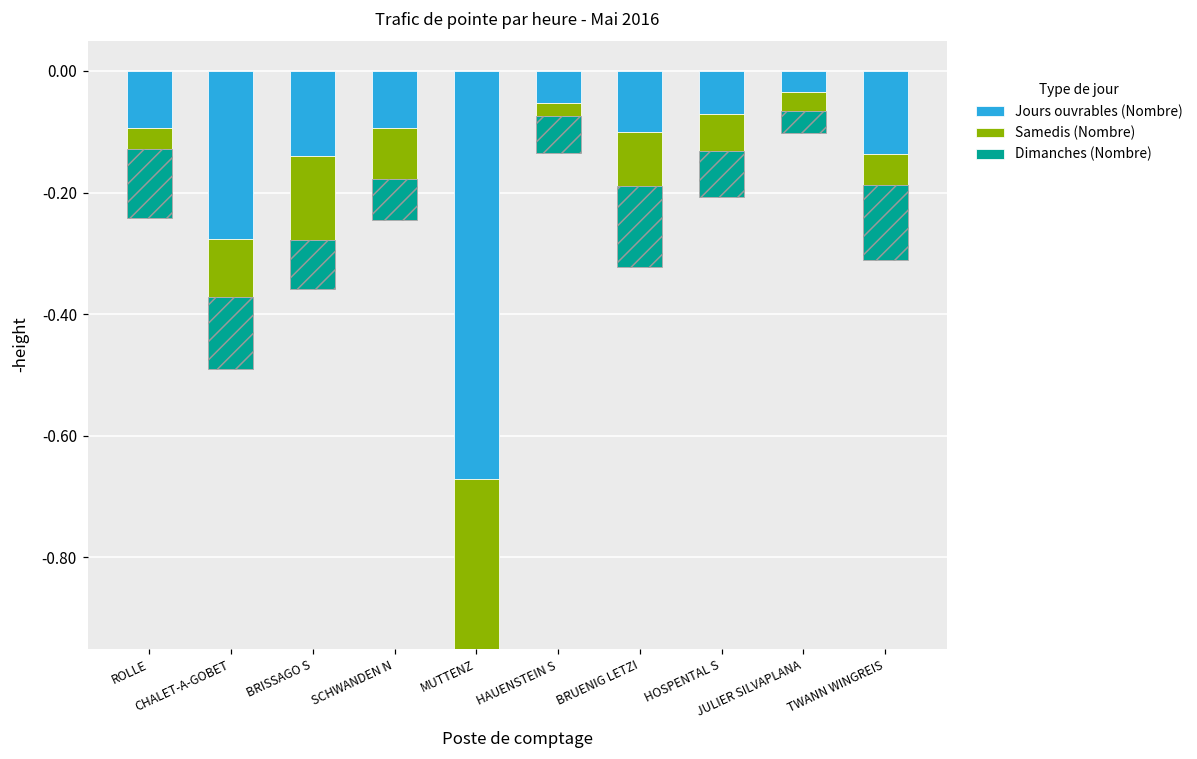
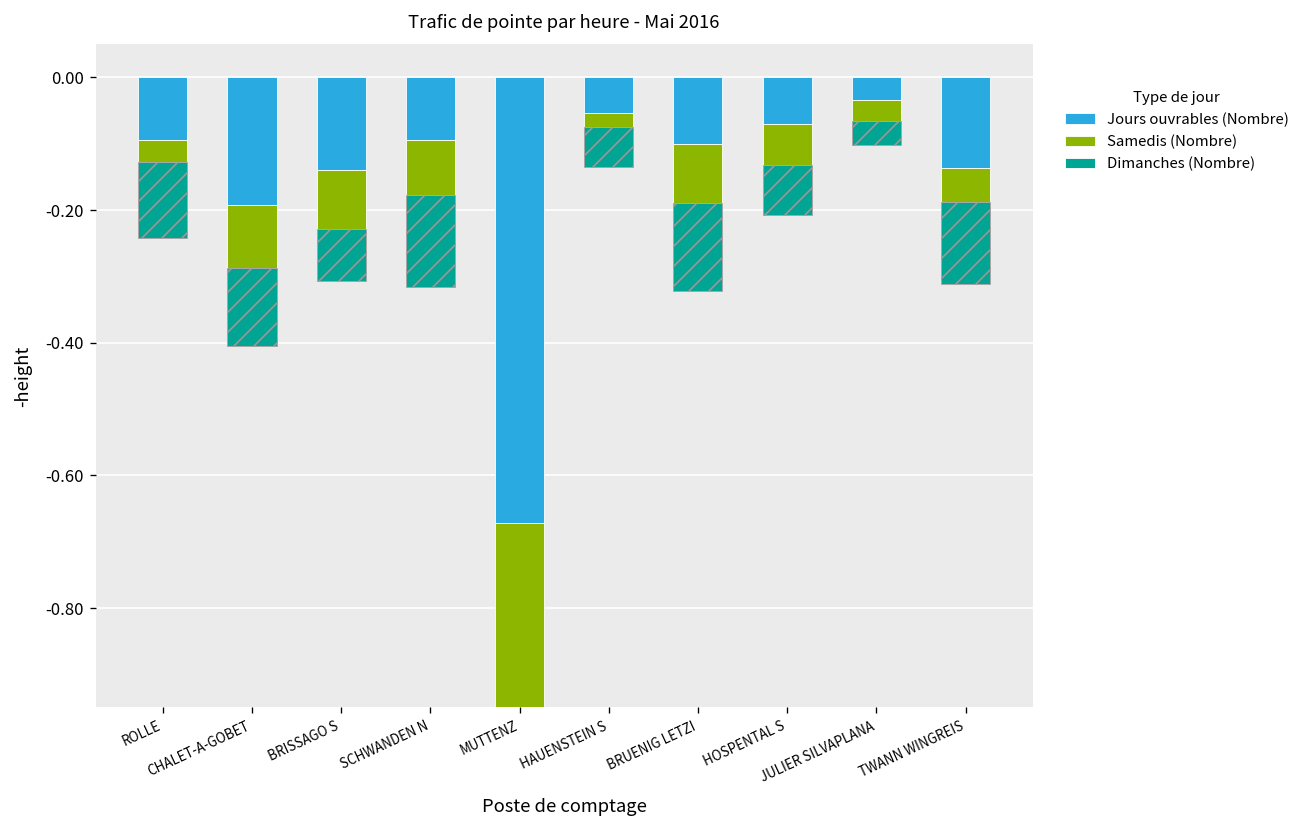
  {
    "Jours ouvrables (Nombre)": {
      "ROLLE": -0.09,
-     "CHALET-A-GOBET": -0.28,
+     "CHALET-A-GOBET": -0.19,
      "BRISSAGO S": -0.14,
      "SCHWANDEN N": -0.09,
      "MUTTENZ": -0.67,
      "HAUENSTEIN S": -0.05,
      "BRUENIG LETZI": -0.10,
      "HOSPENTAL S": -0.07,
      "JULIER SILVAPLANA": -0.03,
      "TWANN WINGREIS": -0.14
    },
    "Samedis (Nombre)": {
      "ROLLE": -0.03,
      "CHALET-A-GOBET": -0.09,
-     "BRISSAGO S": -0.14,
+     "BRISSAGO S": -0.09,
      "SCHWANDEN N": -0.08,
      "HAUENSTEIN S": -0.02,
      "BRUENIG LETZI": -0.09,
      "HOSPENTAL S": -0.06,
      "JULIER SILVAPLANA": -0.03,
      "TWANN WINGREIS": -0.05
    },
    "Dimanches (Nombre)": {
      "ROLLE": -0.11,
      "CHALET-A-GOBET": -0.12,
      "BRISSAGO S": -0.08,
-     "SCHWANDEN N": -0.07,
+     "SCHWANDEN N": -0.14,
      "HAUENSTEIN S": -0.06,
      "BRUENIG LETZI": -0.13,
      "HOSPENTAL S": -0.08,
      "JULIER SILVAPLANA": -0.04,
      "TWANN WINGREIS": -0.12
    }
  }
